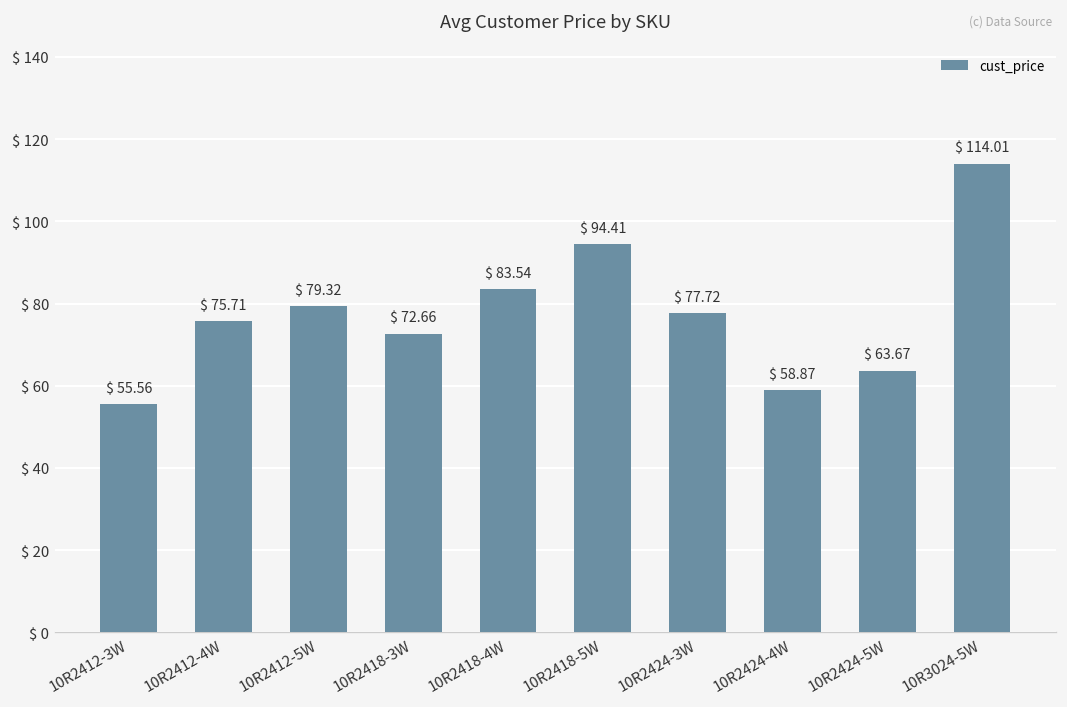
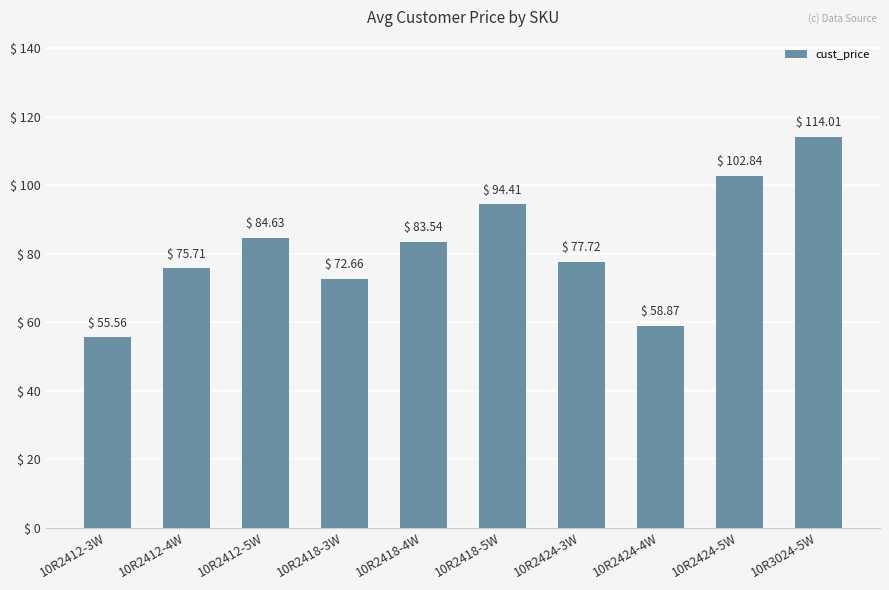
  {
    "10R2412-3W": 55.56,
    "10R2412-4W": 75.71,
-   "10R2412-5W": 79.32,
+   "10R2412-5W": 84.63,
    "10R2418-3W": 72.66,
    "10R2418-4W": 83.54,
    "10R2418-5W": 94.41,
    "10R2424-3W": 77.72,
    "10R2424-4W": 58.87,
-   "10R2424-5W": 63.67,
+   "10R2424-5W": 102.84,
    "10R3024-5W": 114.01
  }
